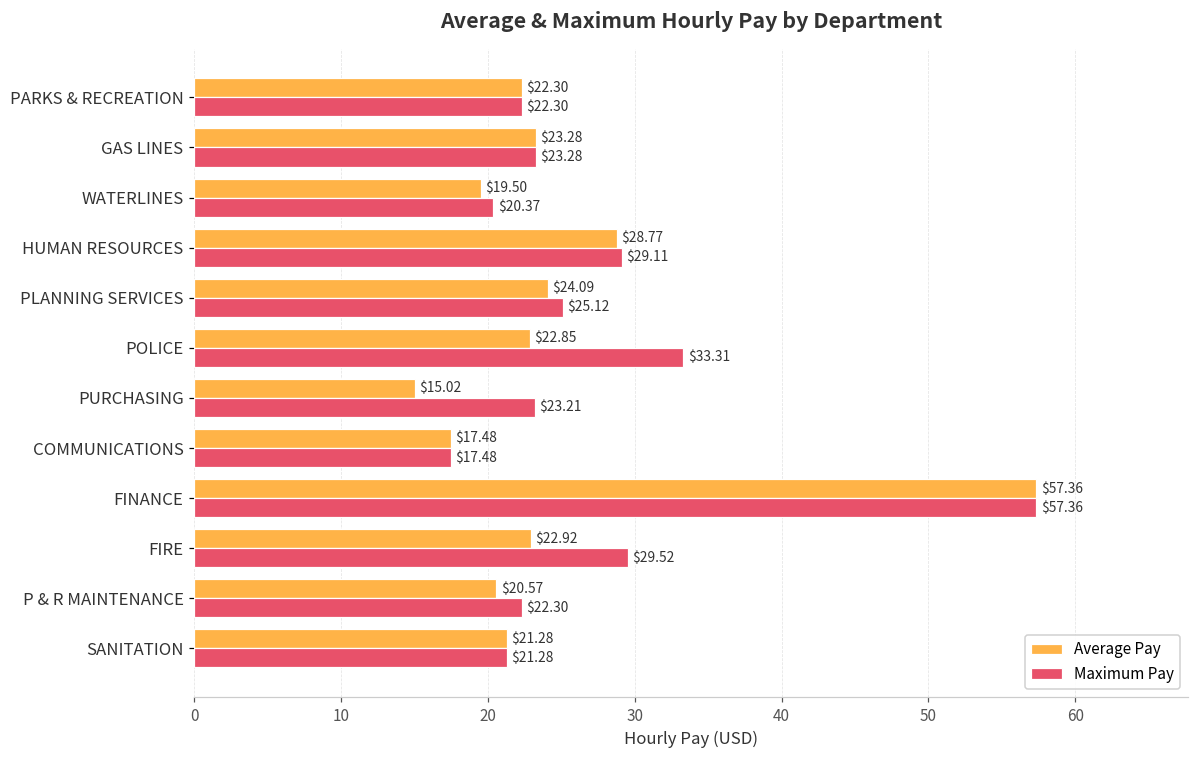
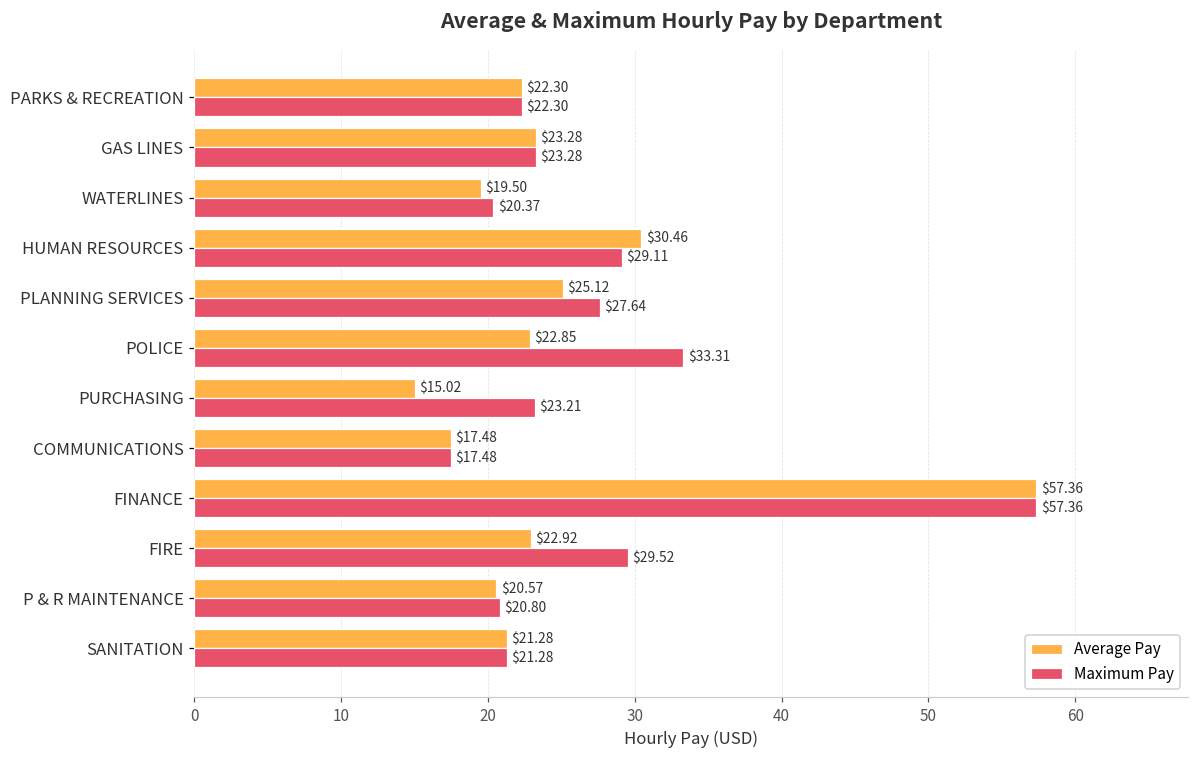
  {
    "Average Pay": {
      "PARKS & RECREATION": "$22.30",
      "GAS LINES": "$23.28",
      "WATERLINES": "$19.50",
-     "HUMAN RESOURCES": "$28.77",
-     "PLANNING SERVICES": "$24.09",
+     "HUMAN RESOURCES": "$30.46",
+     "PLANNING SERVICES": "$25.12",
      "POLICE": "$22.85",
      "PURCHASING": "$15.02",
      "COMMUNICATIONS": "$17.48",
      "FINANCE": "$57.36",
      "FIRE": "$22.92",
      "P & R MAINTENANCE": "$20.57",
      "SANITATION": "$21.28"
    },
    "Maximum Pay": {
      "PARKS & RECREATION": "$22.30",
      "GAS LINES": "$23.28",
      "WATERLINES": "$20.37",
      "HUMAN RESOURCES": "$29.11",
-     "PLANNING SERVICES": "$25.12",
+     "PLANNING SERVICES": "$27.64",
      "POLICE": "$33.31",
      "PURCHASING": "$23.21",
      "COMMUNICATIONS": "$17.48",
      "FINANCE": "$57.36",
      "FIRE": "$29.52",
-     "P & R MAINTENANCE": "$22.30",
+     "P & R MAINTENANCE": "$20.80",
      "SANITATION": "$21.28"
    }
  }
